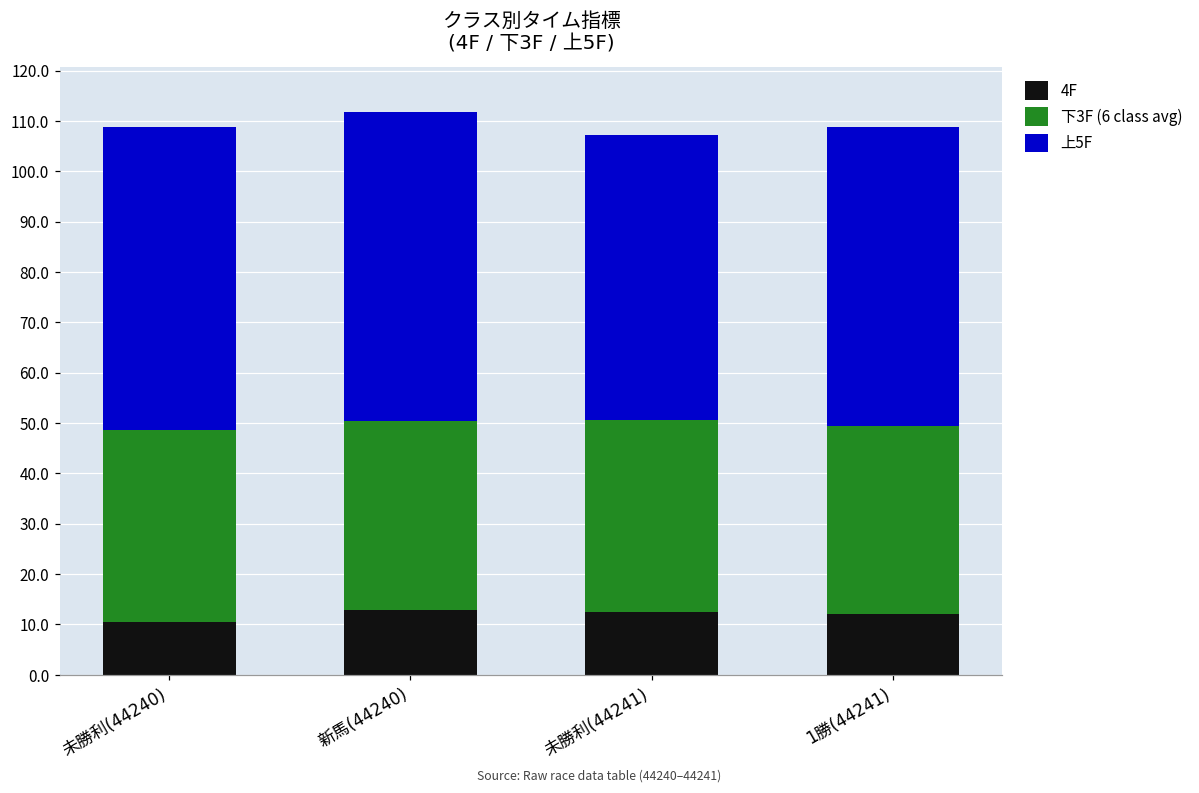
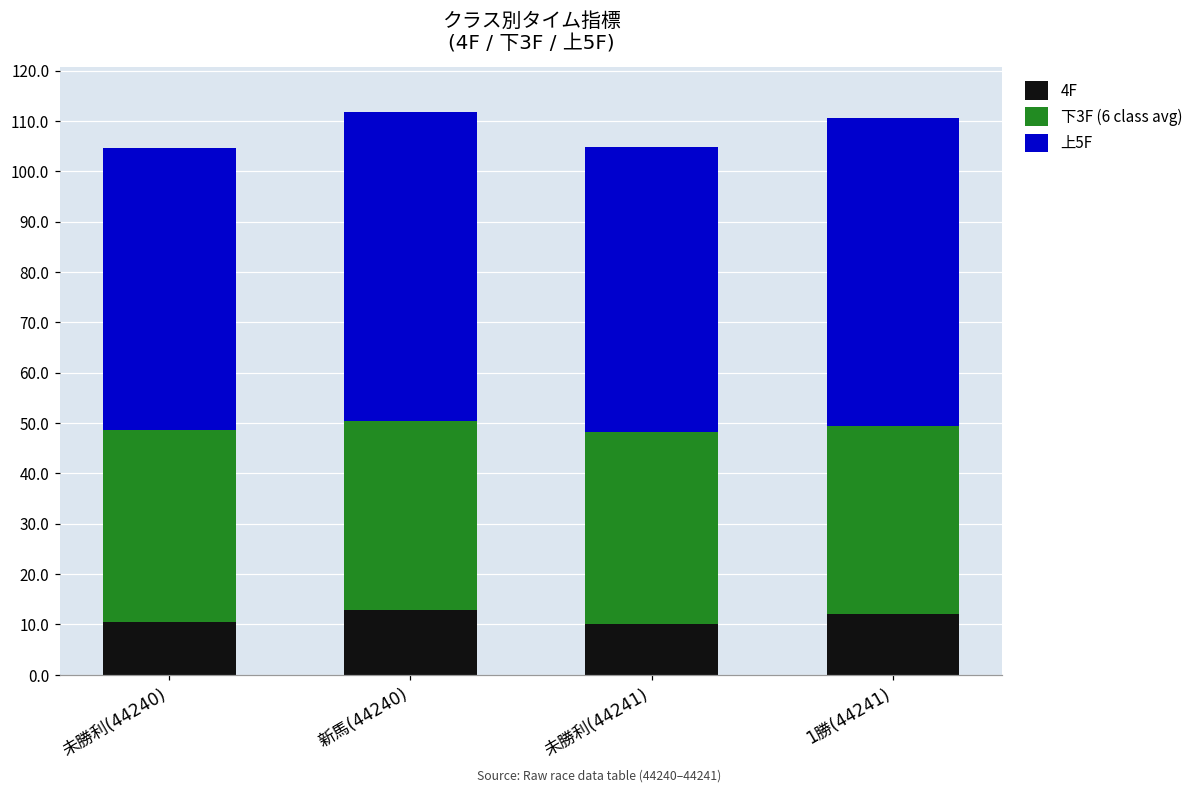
  {
    "4F": {
      "未勝利(44240)": 10,
      "新馬(44240)": 13,
-     "未勝利(44241)": 13,
+     "未勝利(44241)": 10,
      "1勝(44241)": 12
    },
    "上5F": {
-     "未勝利(44240)": 60,
+     "未勝利(44240)": 56,
      "新馬(44240)": 61,
      "未勝利(44241)": 57,
-     "1勝(44241)": 59
+     "1勝(44241)": 61
    }
  }
